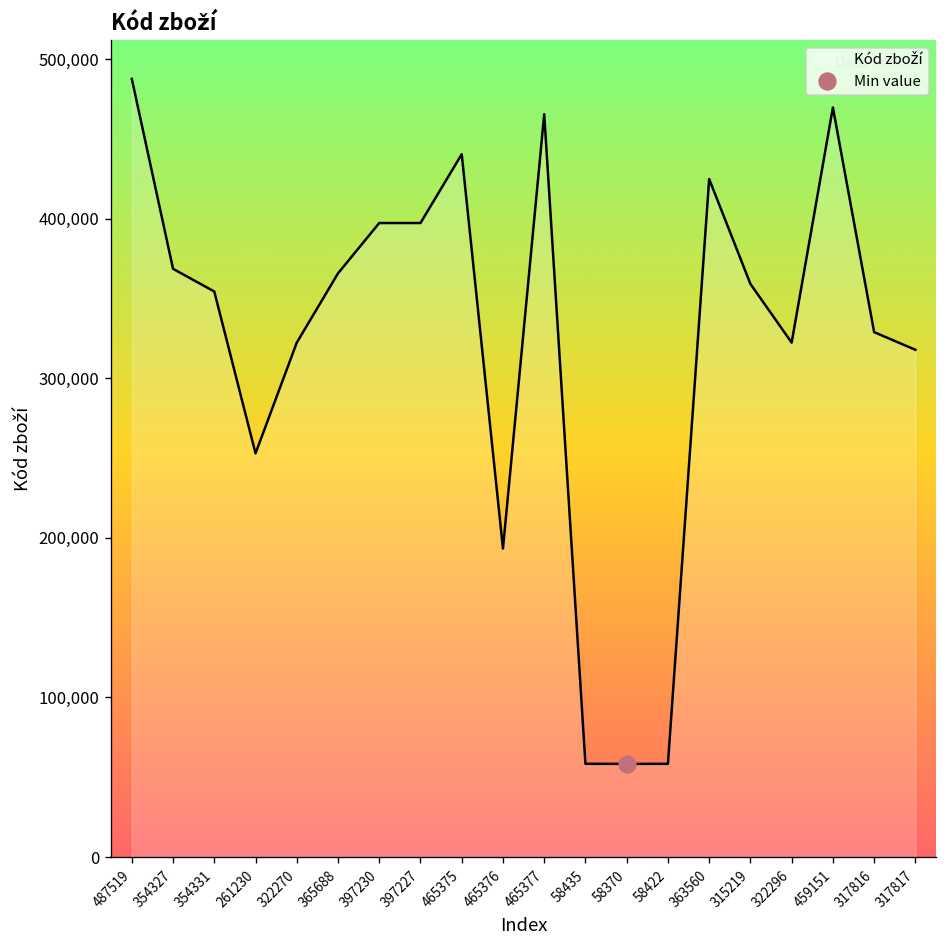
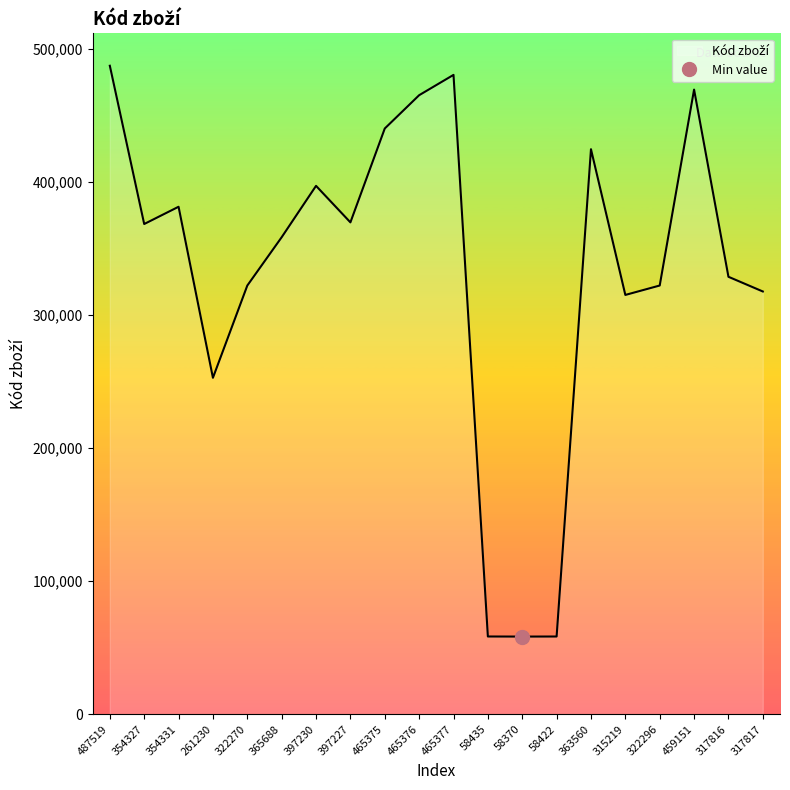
  {
    "Kód zboží": {
      "487519": "488,000",
      "354327": "369,000",
-     "354331": "354,000",
+     "354331": "382,000",
      "261230": "253,000",
      "322270": "322,000",
-     "365688": "366,000",
+     "365688": "359,000",
      "397230": "397,000",
-     "397227": "397,000",
+     "397227": "370,000",
      "465375": "440,000",
-     "465376": "193,000",
-     "465377": "465,000",
+     "465376": "465,000",
+     "465377": "481,000",
      "58435": "58,000",
      "58422": "58,000",
      "363560": "425,000",
-     "315219": "359,000",
+     "315219": "315,000",
      "322296": "322,000",
      "459151": "470,000",
      "317816": "329,000",
      "317817": "318,000"
    }
  }
